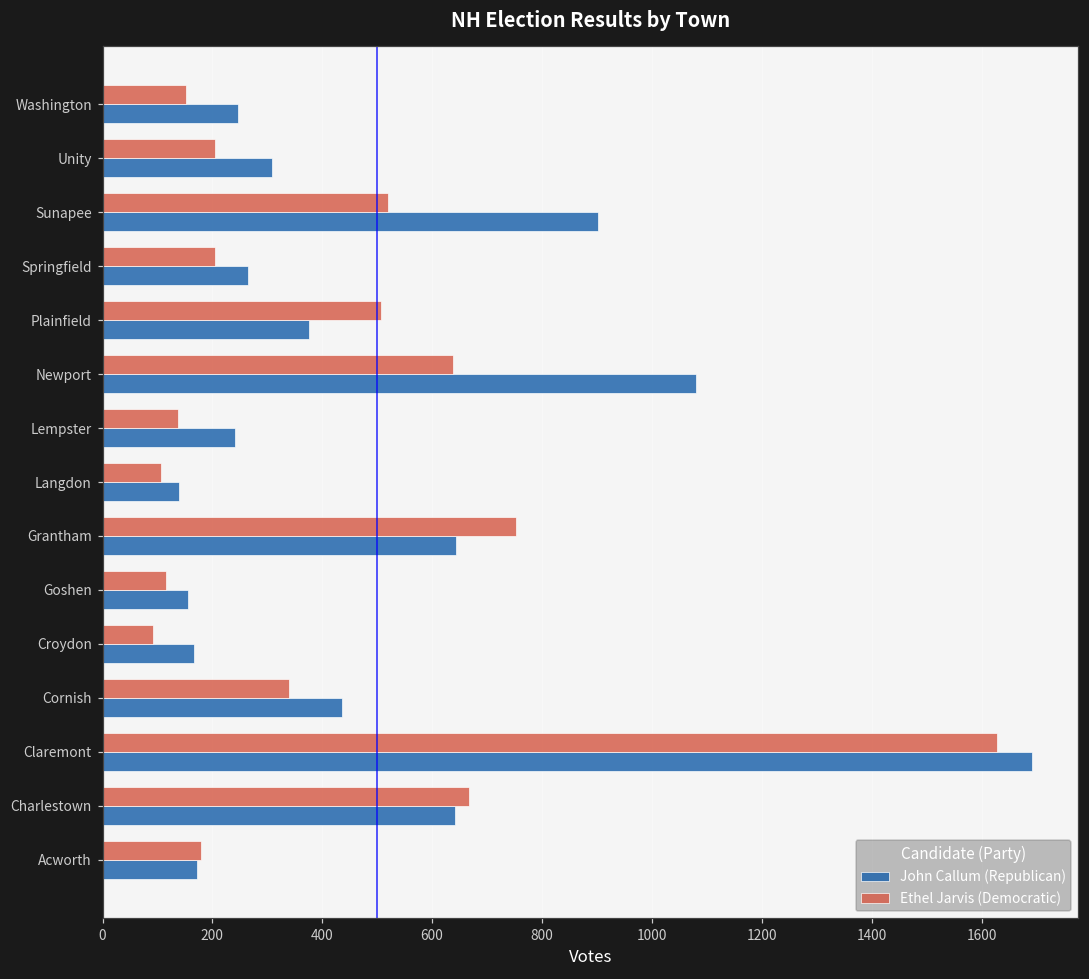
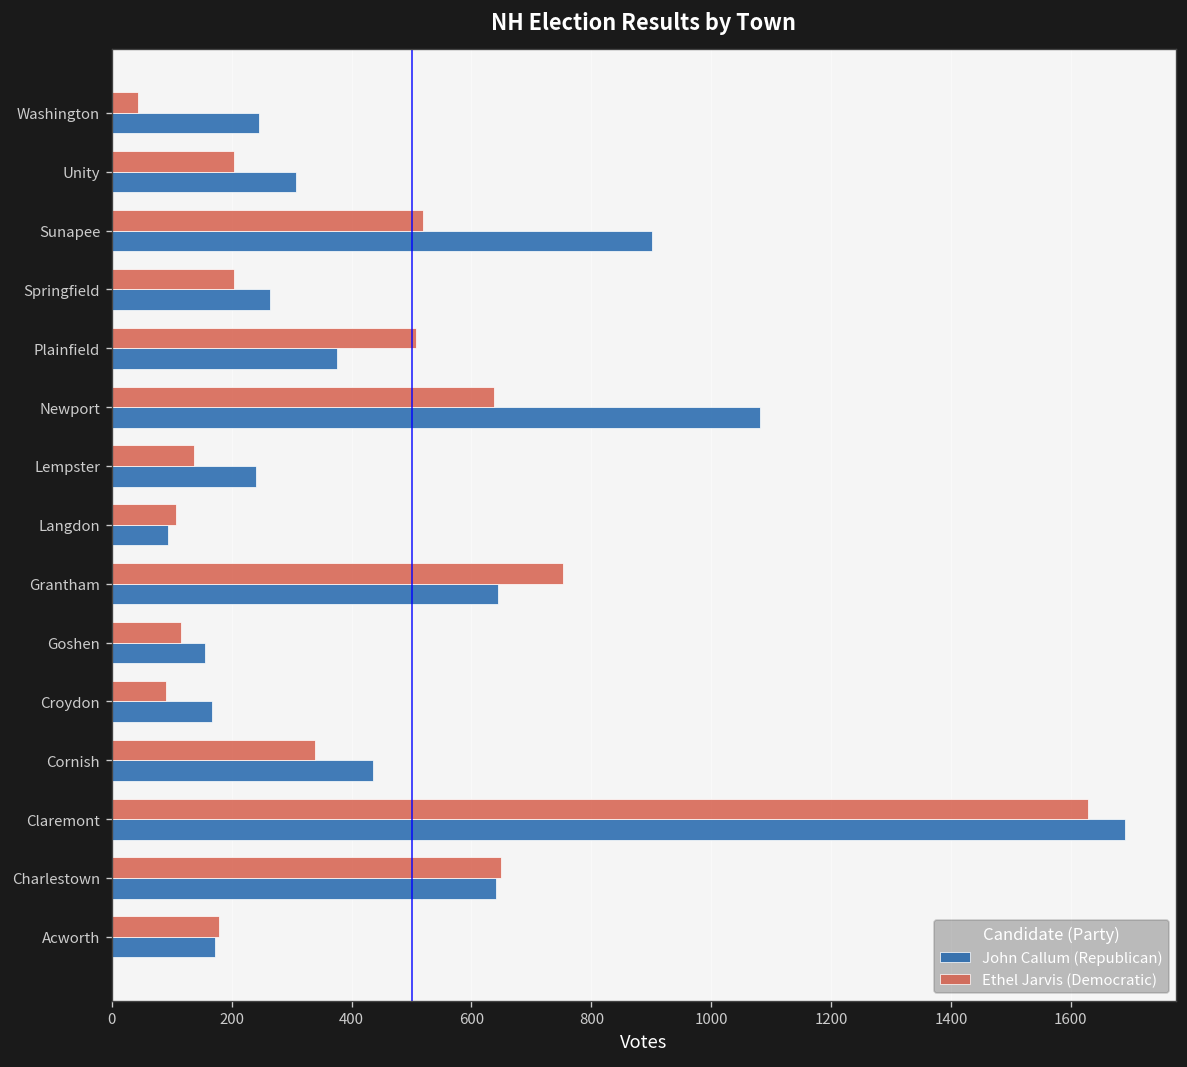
  {
    "John Callum (Republican)": {
      "Washington": 250,
      "Unity": 310,
      "Sunapee": 900,
      "Springfield": 260,
      "Plainfield": 380,
      "Newport": 1080,
      "Lempster": 240,
-     "Langdon": 140,
+     "Langdon": 90,
      "Grantham": 640,
      "Goshen": 160,
      "Croydon": 170,
      "Cornish": 440,
      "Claremont": 1690,
      "Charlestown": 640,
      "Acworth": 170
    },
    "Ethel Jarvis (Democratic)": {
-     "Washington": 150,
+     "Washington": 40,
      "Unity": 200,
      "Sunapee": 520,
      "Springfield": 200,
      "Plainfield": 510,
      "Newport": 640,
      "Lempster": 140,
      "Langdon": 110,
      "Grantham": 750,
      "Goshen": 120,
      "Croydon": 90,
      "Cornish": 340,
      "Claremont": 1630,
-     "Charlestown": 670,
+     "Charlestown": 650,
      "Acworth": 180
    }
  }
